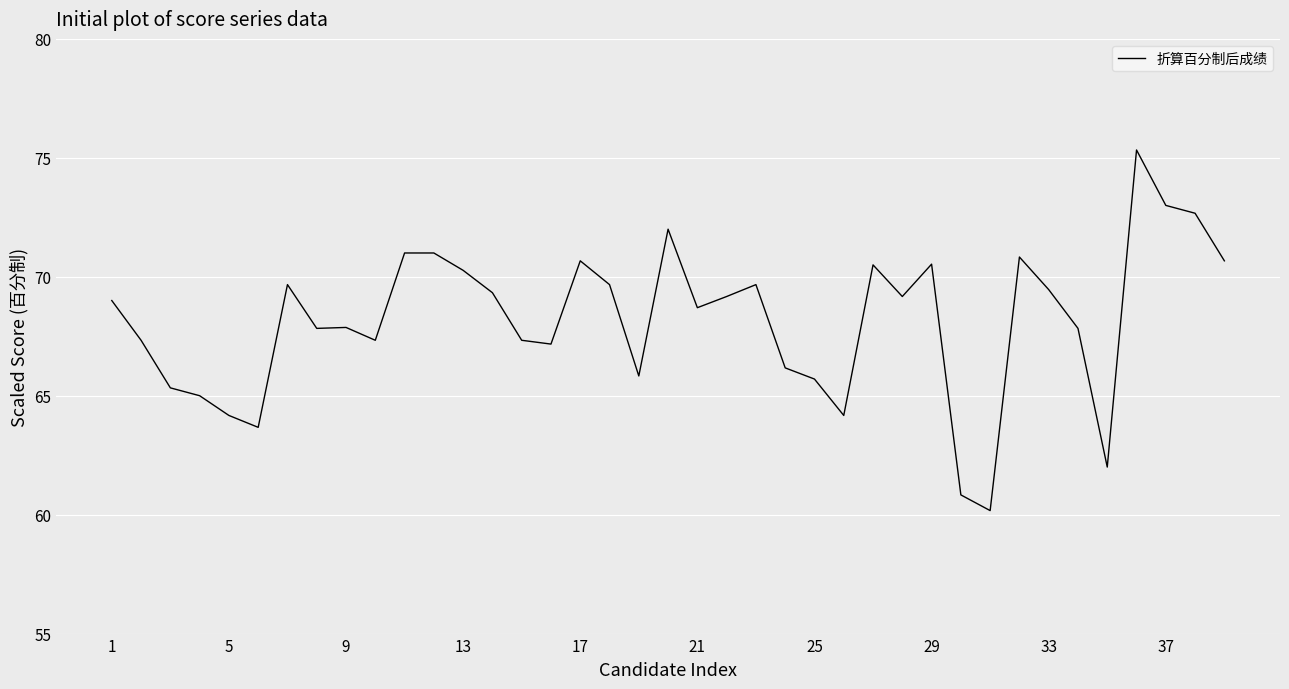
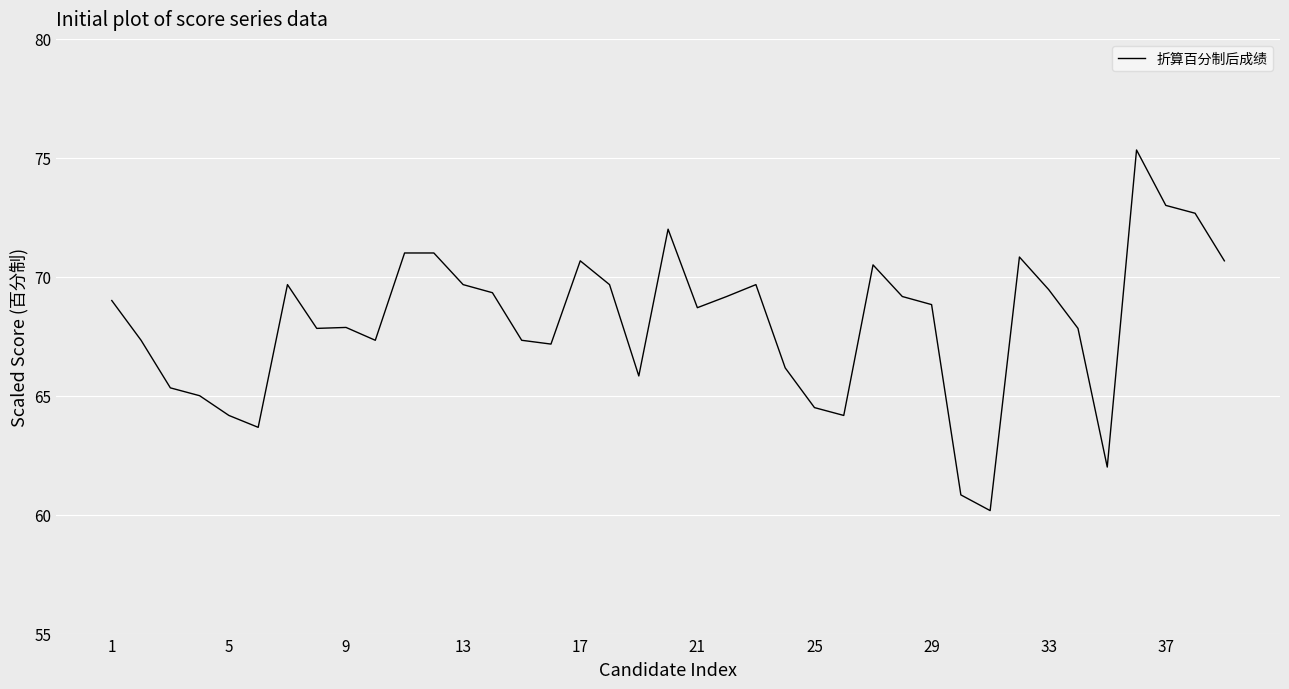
  {
    "1": 69.0,
    "5": 64.2,
    "9": 67.9,
-   "13": 70.3,
+   "13": 69.7,
    "17": 70.7,
    "21": 68.7,
-   "25": 65.7,
-   "29": 70.5,
+   "25": 64.5,
+   "29": 68.8,
    "33": 69.5,
    "37": 73.0
  }
